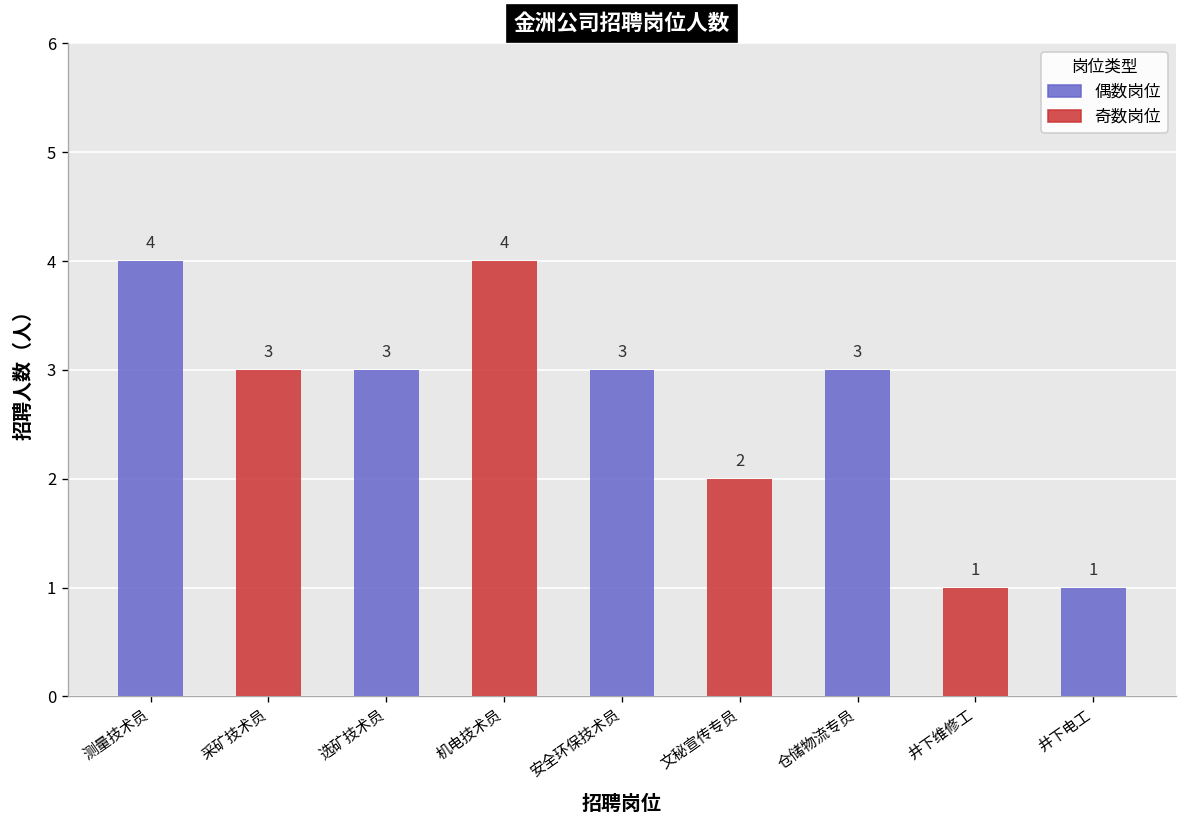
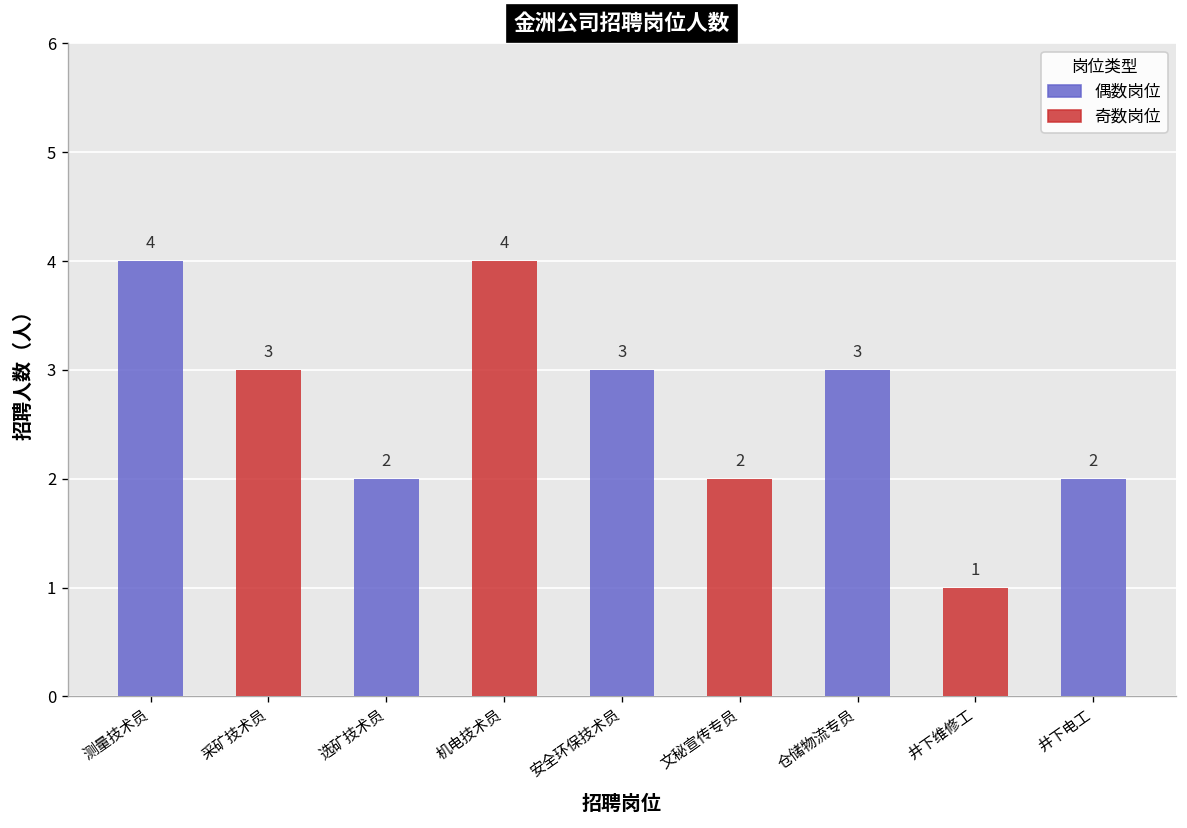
  {
    "测量技术员": 4,
    "采矿技术员": 3,
-   "选矿技术员": 3,
+   "选矿技术员": 2,
    "机电技术员": 4,
    "安全环保技术员": 3,
    "文秘宣传专员": 2,
    "仓储物流专员": 3,
    "井下维修工": 1,
-   "井下电工": 1
+   "井下电工": 2
  }
